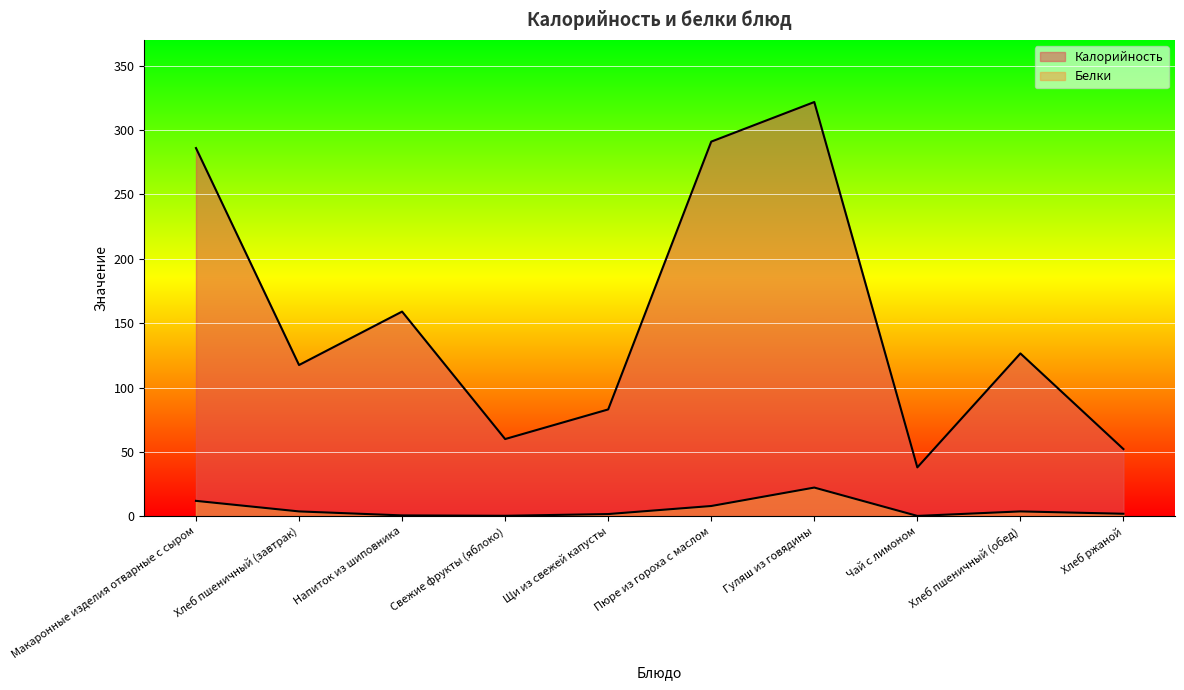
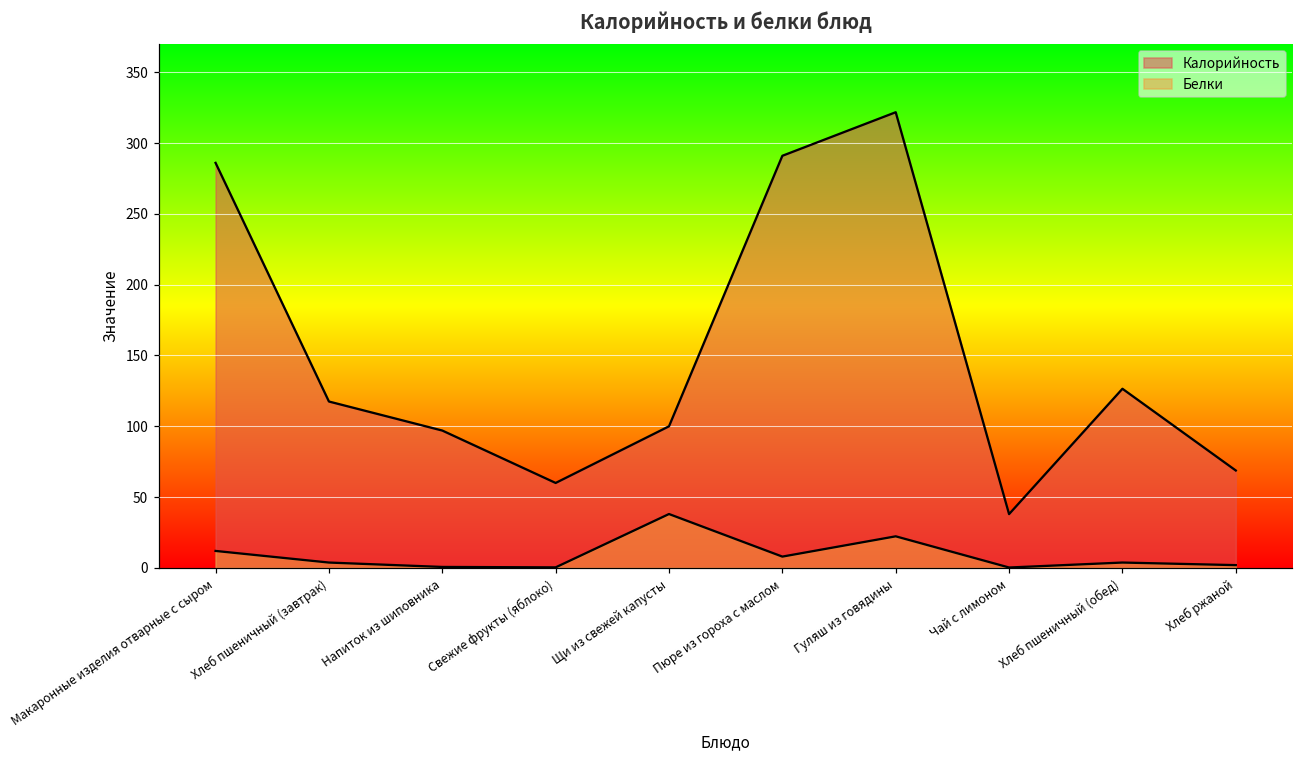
  {
    "Калорийность": {
      "Макаронные изделия отварные с сыром": 286,
      "Хлеб пшеничный (завтрак)": 118,
-     "Напиток из шиповника": 159,
+     "Напиток из шиповника": 97,
      "Свежие фрукты (яблоко)": 60,
-     "Щи из свежей капусты": 83,
+     "Щи из свежей капусты": 100,
      "Пюре из гороха с маслом": 291,
      "Гуляш из говядины": 322,
      "Чай с лимоном": 38,
      "Хлеб пшеничный (обед)": 127,
-     "Хлеб ржаной": 52
+     "Хлеб ржаной": 69
    },
    "Белки": {
      "Макаронные изделия отварные с сыром": 12,
      "Хлеб пшеничный (завтрак)": 4,
      "Напиток из шиповника": 1,
      "Свежие фрукты (яблоко)": 0,
-     "Щи из свежей капусты": 2,
+     "Щи из свежей капусты": 38,
      "Пюре из гороха с маслом": 8,
      "Гуляш из говядины": 22,
      "Чай с лимоном": 0,
      "Хлеб пшеничный (обед)": 4,
      "Хлеб ржаной": 2
    }
  }
